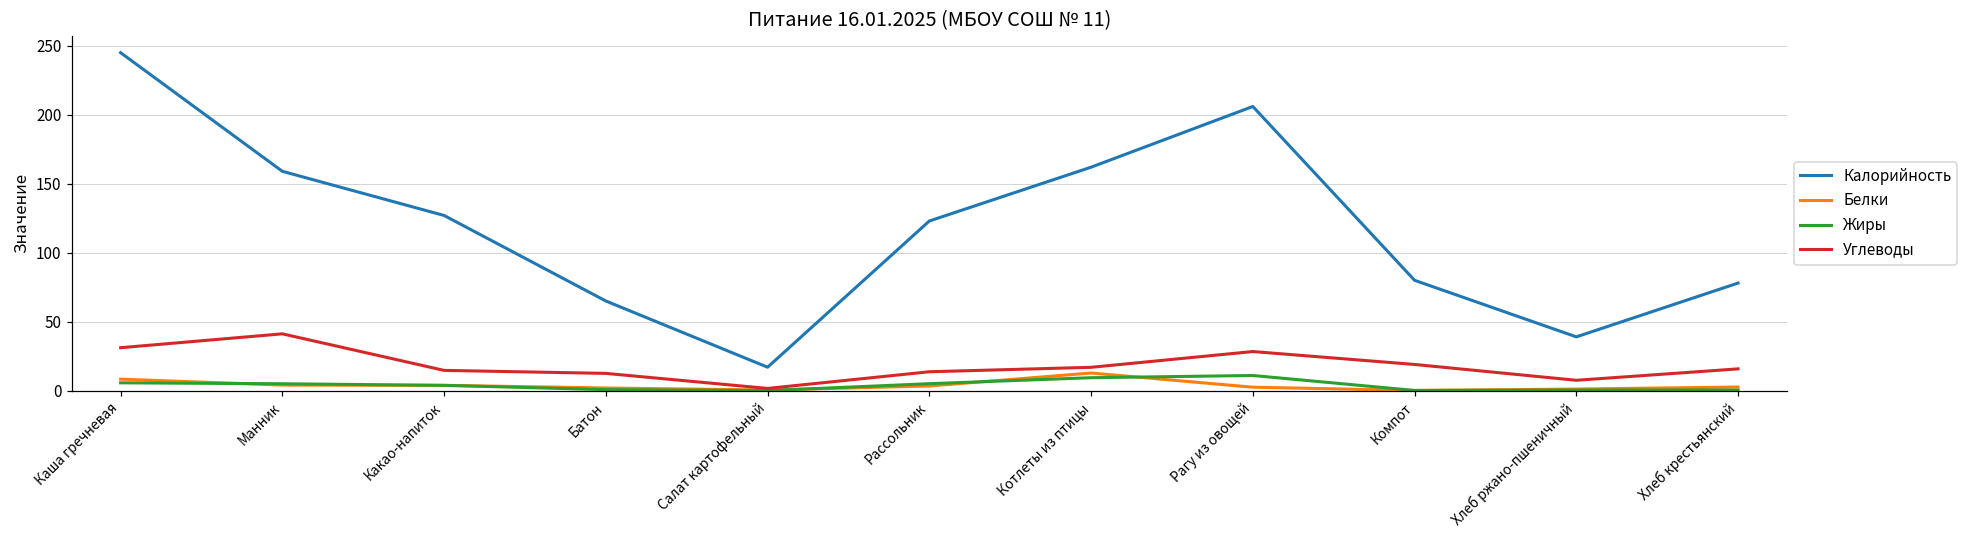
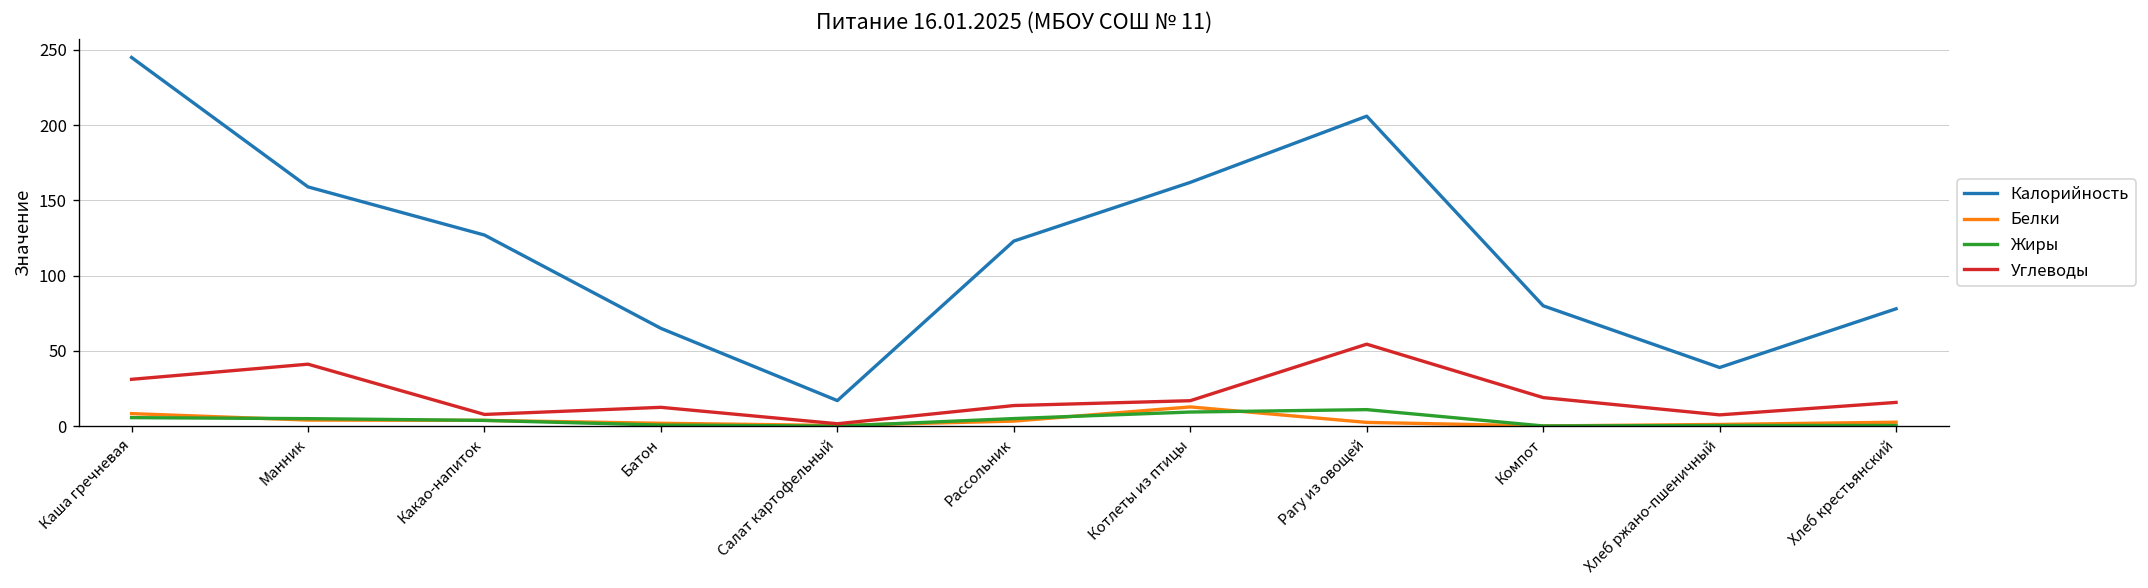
  {
    "Калорийность": {
      "Каша гречневая": 245,
      "Манник": 159,
      "Какао-напиток": 127,
      "Батон": 65,
      "Салат картофельный": 17,
      "Рассольник": 123,
      "Котлеты из птицы": 162,
      "Рагу из овощей": 206,
      "Компот": 80,
      "Хлеб ржано-пшеничный": 39,
      "Хлеб крестьянский": 78
    },
    "Белки": {
      "Каша гречневая": 8,
      "Котлеты из птицы": 13,
      "Рагу из овощей": 3,
      "Хлеб крестьянский": 3
    },
    "Жиры": {
      "Каша гречневая": 6,
      "Котлеты из птицы": 9,
      "Рагу из овощей": 11,
      "Хлеб крестьянский": 0
    },
    "Углеводы": {
      "Каша гречневая": 31,
      "Манник": 41,
-     "Какао-напиток": 15,
+     "Какао-напиток": 8,
      "Батон": 13,
      "Рассольник": 14,
      "Котлеты из птицы": 17,
-     "Рагу из овощей": 28,
+     "Рагу из овощей": 54,
      "Компот": 19,
      "Хлеб ржано-пшеничный": 8,
      "Хлеб крестьянский": 16
    }
  }
